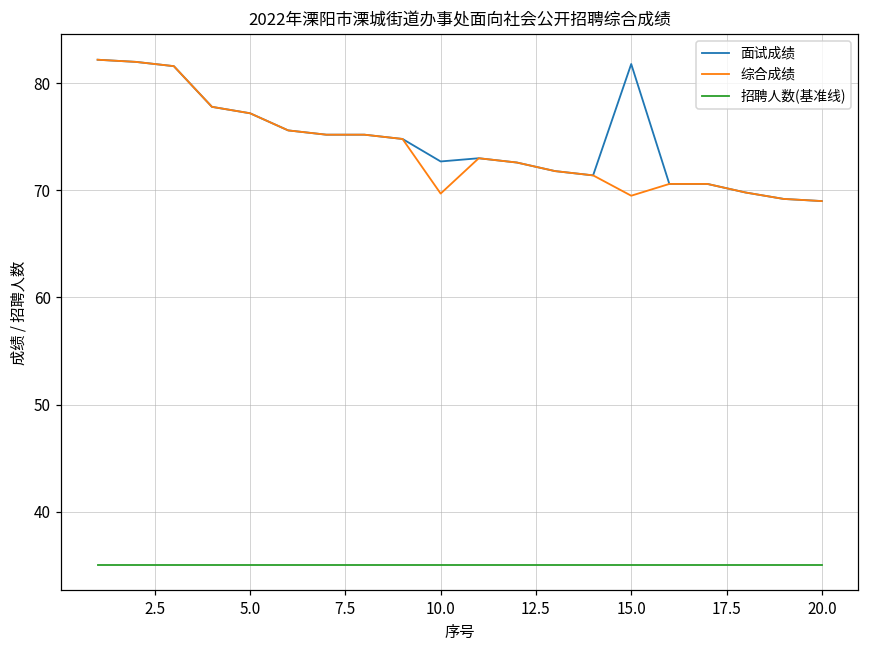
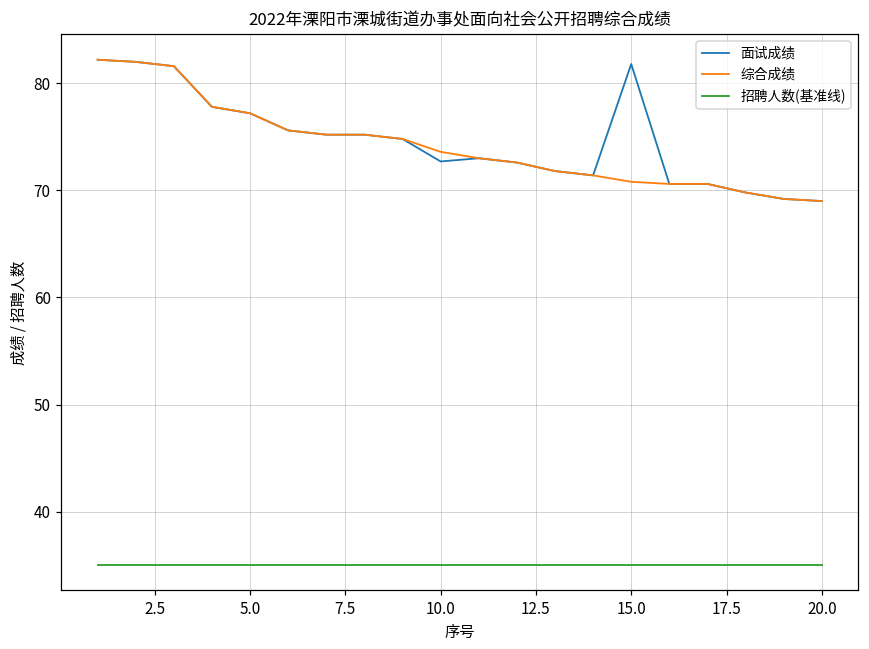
  {
    "面试成绩": {
      "10.0": 73,
      "15.0": 82
    },
    "综合成绩": {
-     "10.0": 70,
-     "15.0": 70
+     "10.0": 74,
+     "15.0": 71
    },
    "招聘人数(基准线)": {
      "5.0": 35,
      "10.0": 35,
      "15.0": 35,
      "20.0": 35
    }
  }
